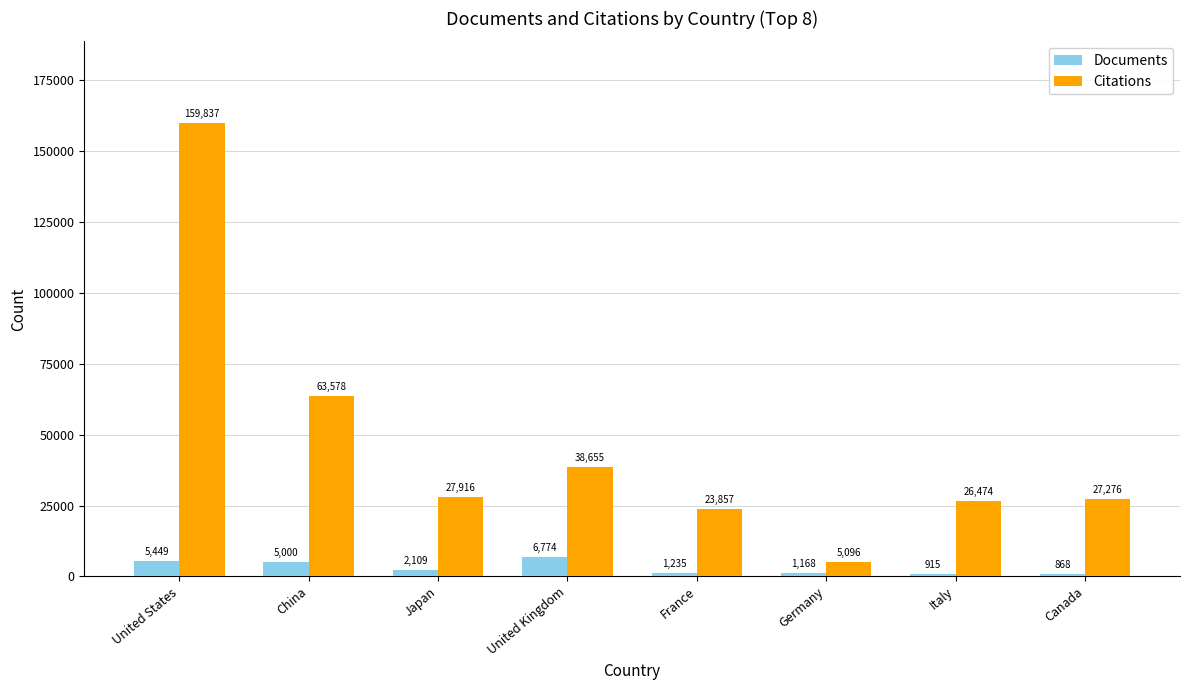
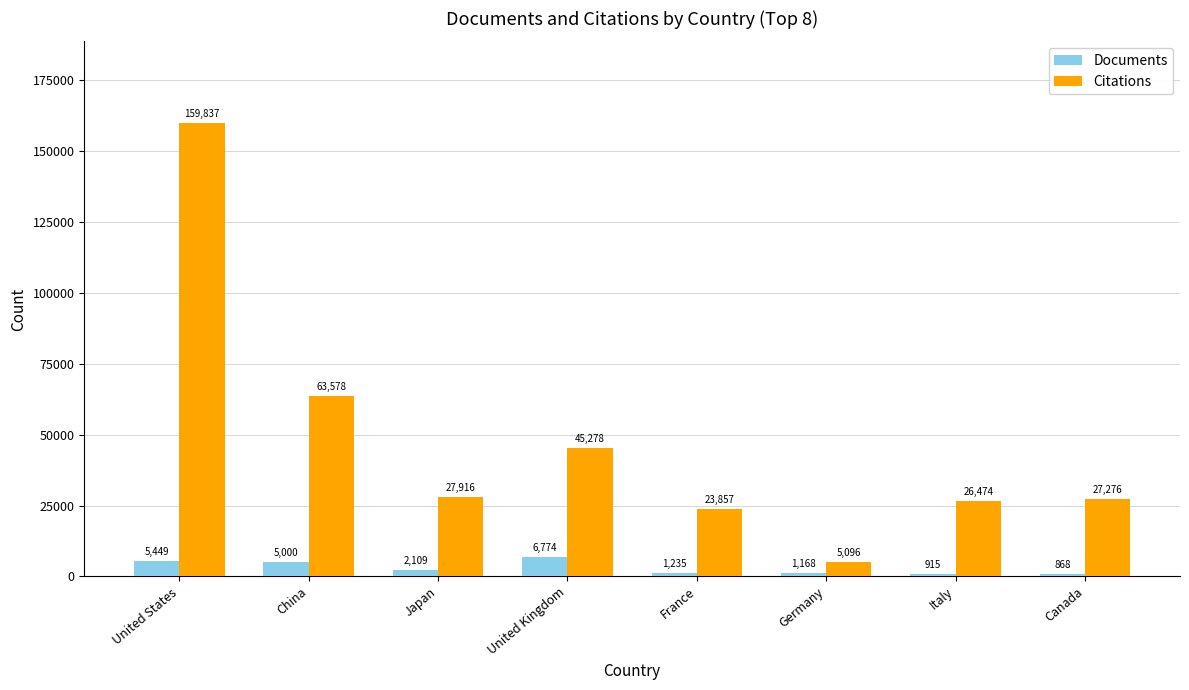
  {
    "Documents": {
      "United States": "5,449",
      "China": "5,000",
      "Japan": "2,109",
      "United Kingdom": "6,774",
      "France": "1,235",
      "Germany": "1,168",
      "Italy": "915",
      "Canada": "868"
    },
    "Citations": {
      "United States": "159,837",
      "China": "63,578",
      "Japan": "27,916",
-     "United Kingdom": "38,655",
+     "United Kingdom": "45,278",
      "France": "23,857",
      "Germany": "5,096",
      "Italy": "26,474",
      "Canada": "27,276"
    }
  }
